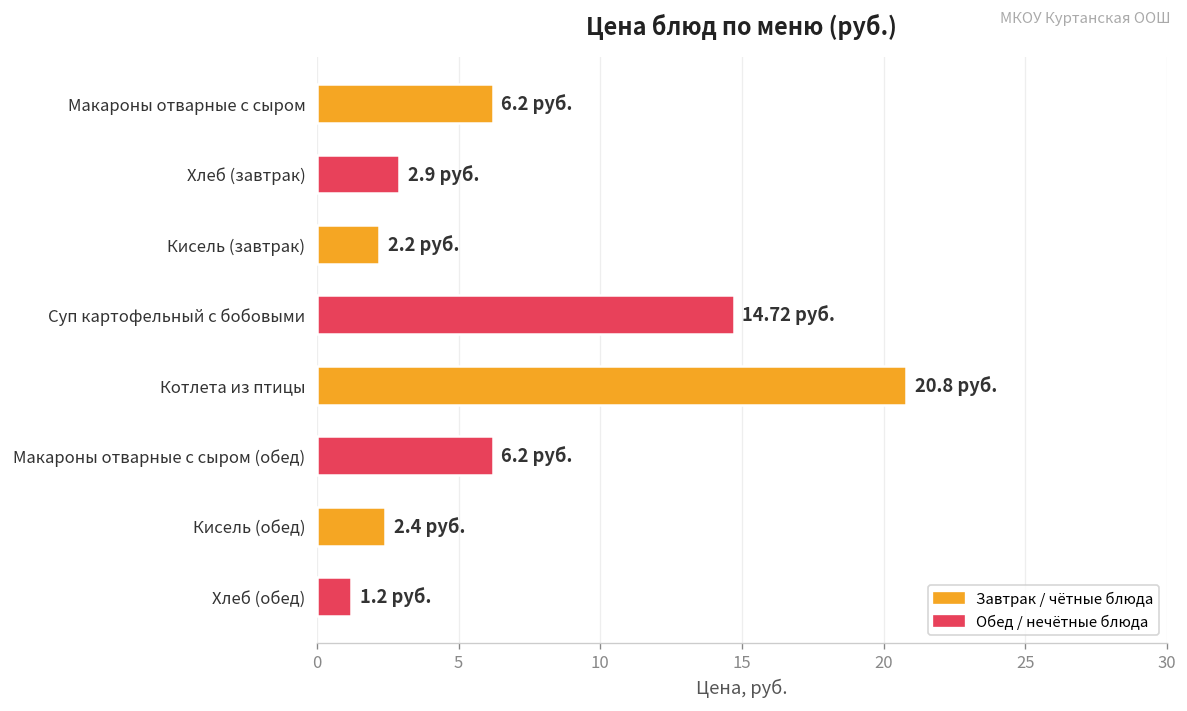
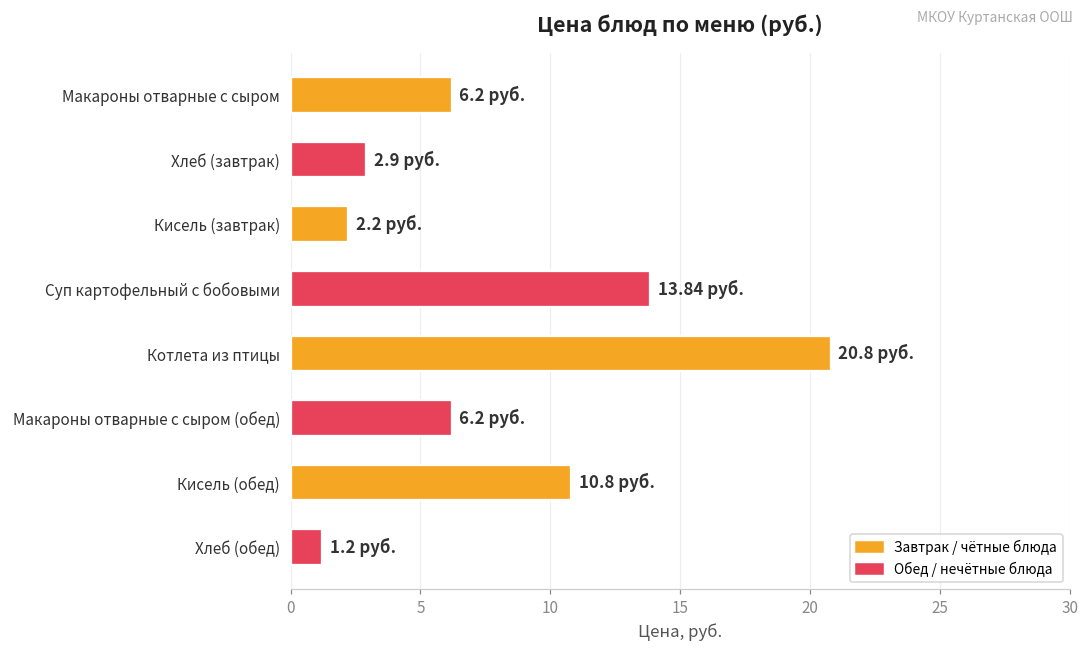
  {
    "Макароны отварные с сыром": 6.2,
    "Хлеб (завтрак)": 2.9,
    "Кисель (завтрак)": 2.2,
-   "Суп картофельный с бобовыми": 14.72,
+   "Суп картофельный с бобовыми": 13.84,
    "Котлета из птицы": 20.8,
    "Макароны отварные с сыром (обед)": 6.2,
-   "Кисель (обед)": 2.4,
+   "Кисель (обед)": 10.8,
    "Хлеб (обед)": 1.2
  }
